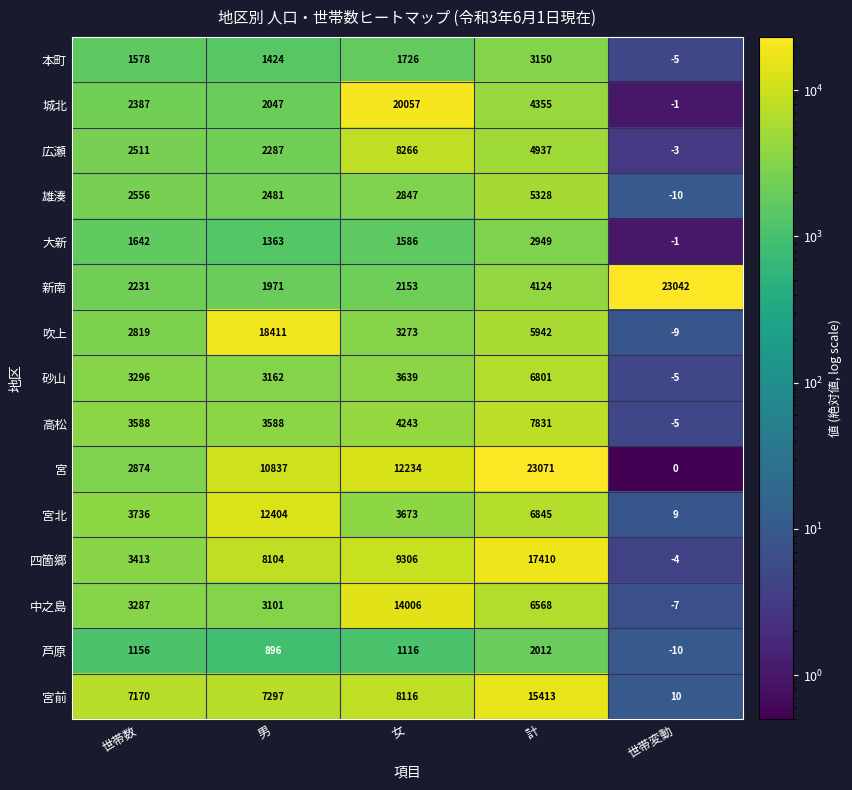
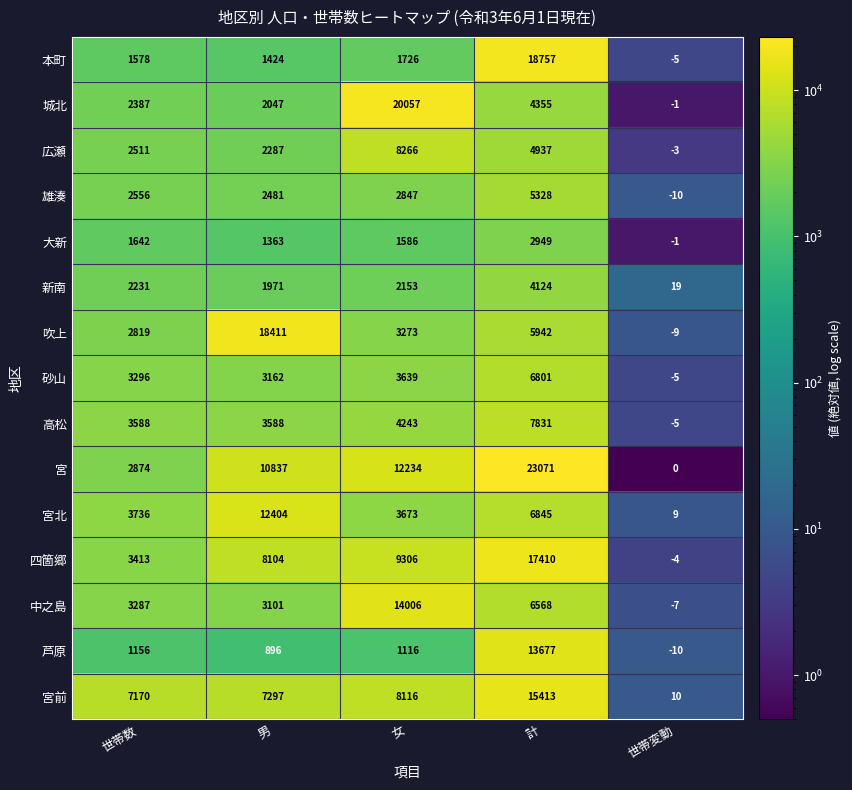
  {
    "本町": {
      "世帯数": 1578,
      "男": 1424,
      "女": 1726,
-     "計": 3150,
+     "計": 18757,
      "世帯変動": -5
    },
    "城北": {
      "世帯数": 2387,
      "男": 2047,
      "女": 20057,
      "計": 4355,
      "世帯変動": -1
    },
    "広瀬": {
      "世帯数": 2511,
      "男": 2287,
      "女": 8266,
      "計": 4937,
      "世帯変動": -3
    },
    "雄湊": {
      "世帯数": 2556,
      "男": 2481,
      "女": 2847,
      "計": 5328,
      "世帯変動": -10
    },
    "大新": {
      "世帯数": 1642,
      "男": 1363,
      "女": 1586,
      "計": 2949,
      "世帯変動": -1
    },
    "新南": {
      "世帯数": 2231,
      "男": 1971,
      "女": 2153,
      "計": 4124,
-     "世帯変動": 23042
+     "世帯変動": 19
    },
    "吹上": {
      "世帯数": 2819,
      "男": 18411,
      "女": 3273,
      "計": 5942,
      "世帯変動": -9
    },
    "砂山": {
      "世帯数": 3296,
      "男": 3162,
      "女": 3639,
      "計": 6801,
      "世帯変動": -5
    },
    "高松": {
      "世帯数": 3588,
      "男": 3588,
      "女": 4243,
      "計": 7831,
      "世帯変動": -5
    },
    "宮": {
      "世帯数": 2874,
      "男": 10837,
      "女": 12234,
      "計": 23071,
      "世帯変動": 0
    },
    "宮北": {
      "世帯数": 3736,
      "男": 12404,
      "女": 3673,
      "計": 6845,
      "世帯変動": 9
    },
    "四箇郷": {
      "世帯数": 3413,
      "男": 8104,
      "女": 9306,
      "計": 17410,
      "世帯変動": -4
    },
    "中之島": {
      "世帯数": 3287,
      "男": 3101,
      "女": 14006,
      "計": 6568,
      "世帯変動": -7
    },
    "芦原": {
      "世帯数": 1156,
      "男": 896,
      "女": 1116,
-     "計": 2012,
+     "計": 13677,
      "世帯変動": -10
    },
    "宮前": {
      "世帯数": 7170,
      "男": 7297,
      "女": 8116,
      "計": 15413,
      "世帯変動": 10
    }
  }
